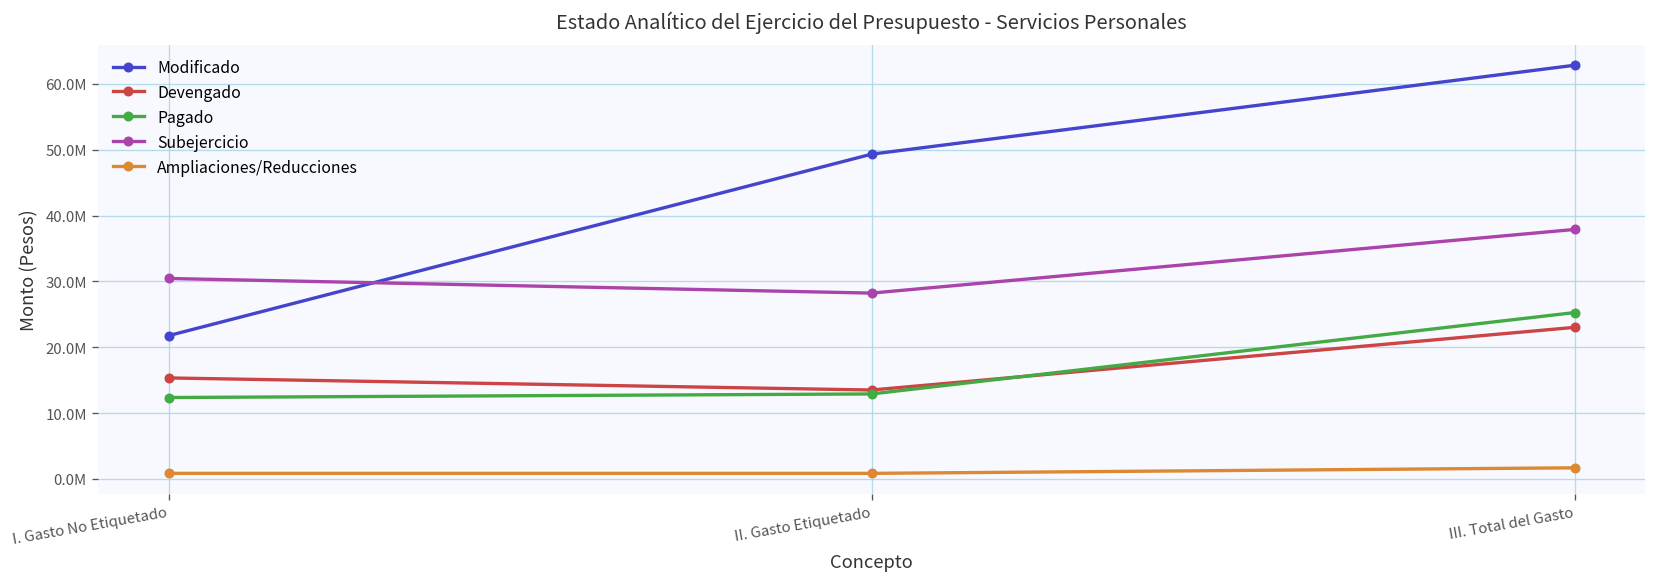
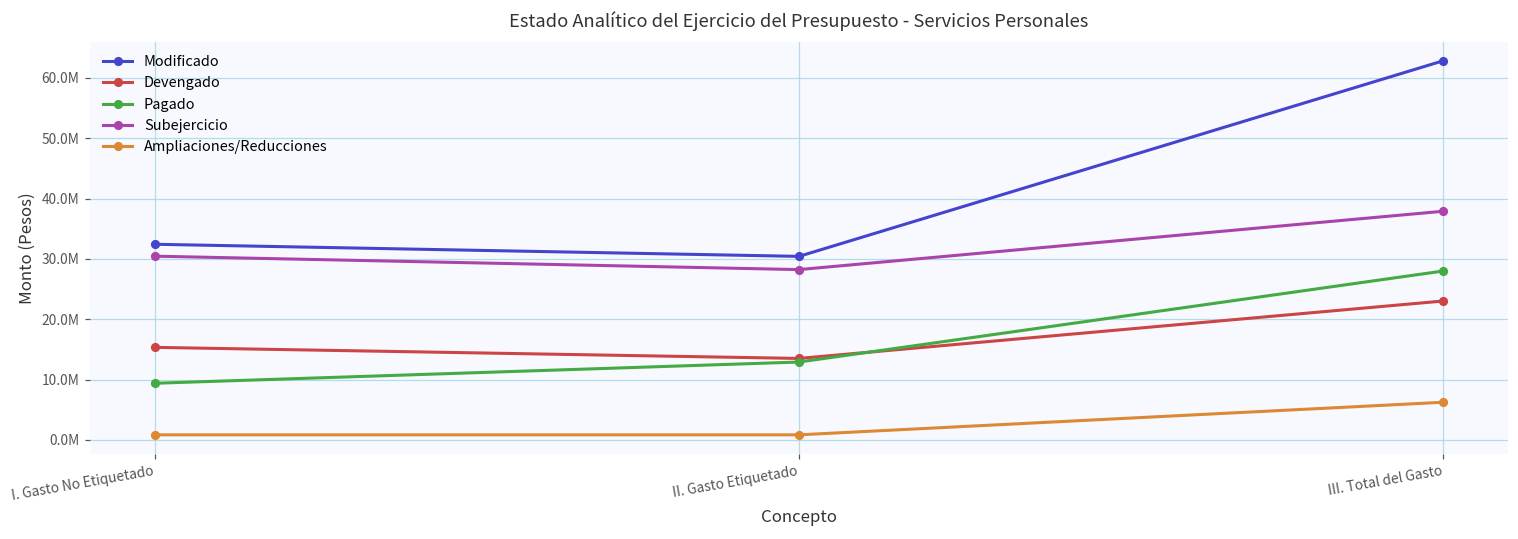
  {
    "Modificado": {
-     "I. Gasto No Etiquetado": 22000000,
-     "II. Gasto Etiquetado": 49000000,
+     "I. Gasto No Etiquetado": 32000000,
+     "II. Gasto Etiquetado": 30000000,
      "III. Total del Gasto": 63000000
    },
    "Devengado": {
      "I. Gasto No Etiquetado": 15000000,
      "II. Gasto Etiquetado": 14000000,
      "III. Total del Gasto": 23000000
    },
    "Pagado": {
-     "I. Gasto No Etiquetado": 12000000,
+     "I. Gasto No Etiquetado": 9000000,
      "II. Gasto Etiquetado": 13000000,
-     "III. Total del Gasto": 25000000
+     "III. Total del Gasto": 28000000
    },
    "Subejercicio": {
      "I. Gasto No Etiquetado": 30000000,
      "II. Gasto Etiquetado": 28000000,
      "III. Total del Gasto": 38000000
    },
    "Ampliaciones/Reducciones": {
      "I. Gasto No Etiquetado": 1000000,
      "II. Gasto Etiquetado": 1000000,
-     "III. Total del Gasto": 2000000
+     "III. Total del Gasto": 6000000
    }
  }
